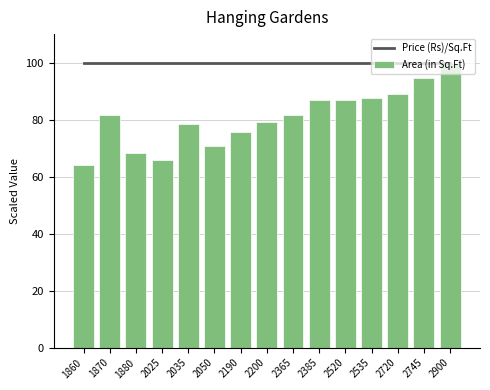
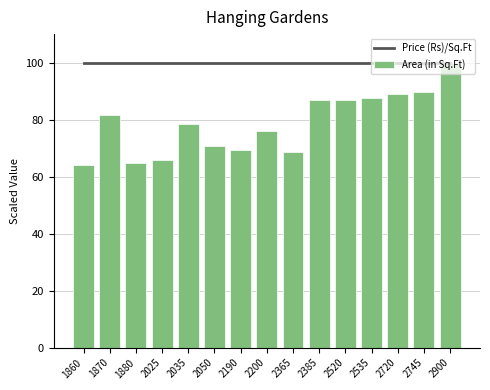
  {
    "Price (Rs)/Sq.Ft": {
      "1860": 100,
      "1870": 100,
      "1880": 100,
      "2025": 100,
      "2035": 100,
      "2050": 100,
      "2190": 100,
      "2200": 100,
      "2365": 100,
      "2385": 100,
      "2520": 100
    },
    "Area (in Sq.Ft)": {
      "1860": 64,
      "1870": 82,
-     "1880": 68,
+     "1880": 65,
      "2025": 66,
      "2035": 79,
      "2050": 71,
-     "2190": 76,
-     "2200": 79,
-     "2365": 82,
+     "2190": 69,
+     "2200": 76,
+     "2365": 69,
      "2385": 87,
      "2520": 87,
      "2535": 87,
      "2720": 89,
-     "2745": 95
+     "2745": 90
    }
  }
